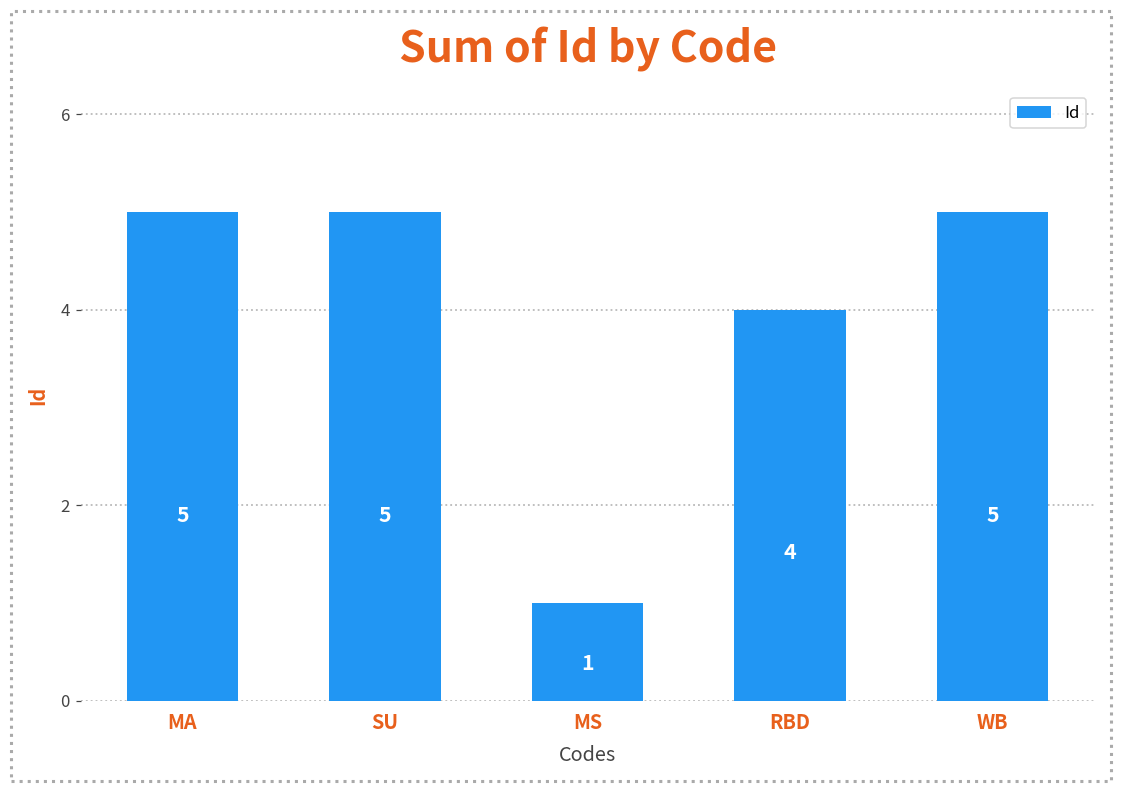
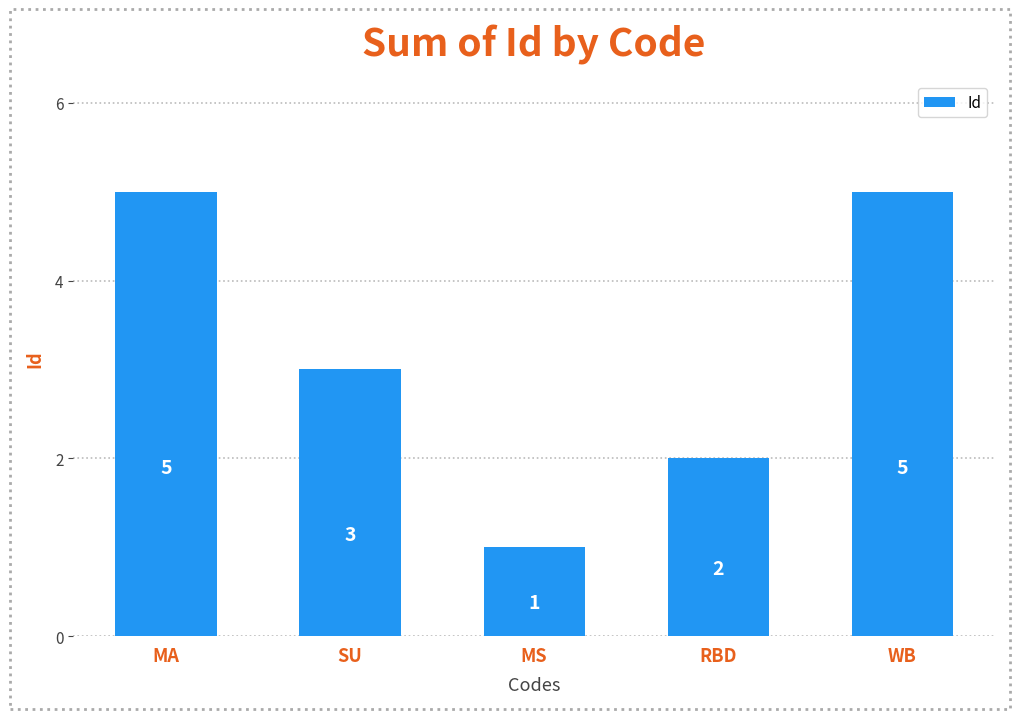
  {
    "MA": 5,
-   "SU": 5,
+   "SU": 3,
    "MS": 1,
-   "RBD": 4,
+   "RBD": 2,
    "WB": 5
  }
